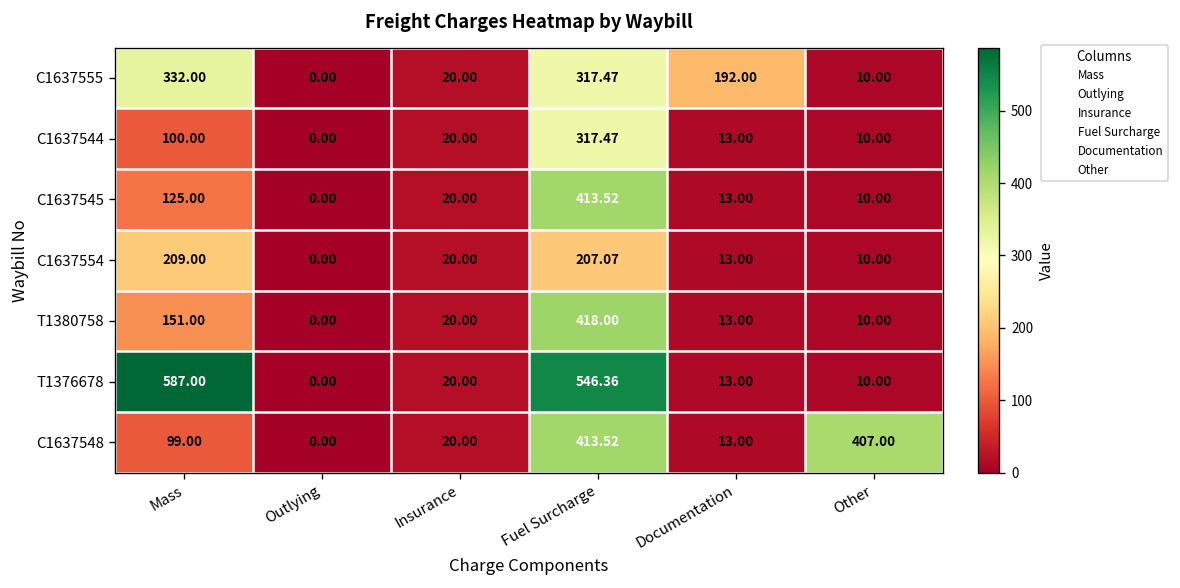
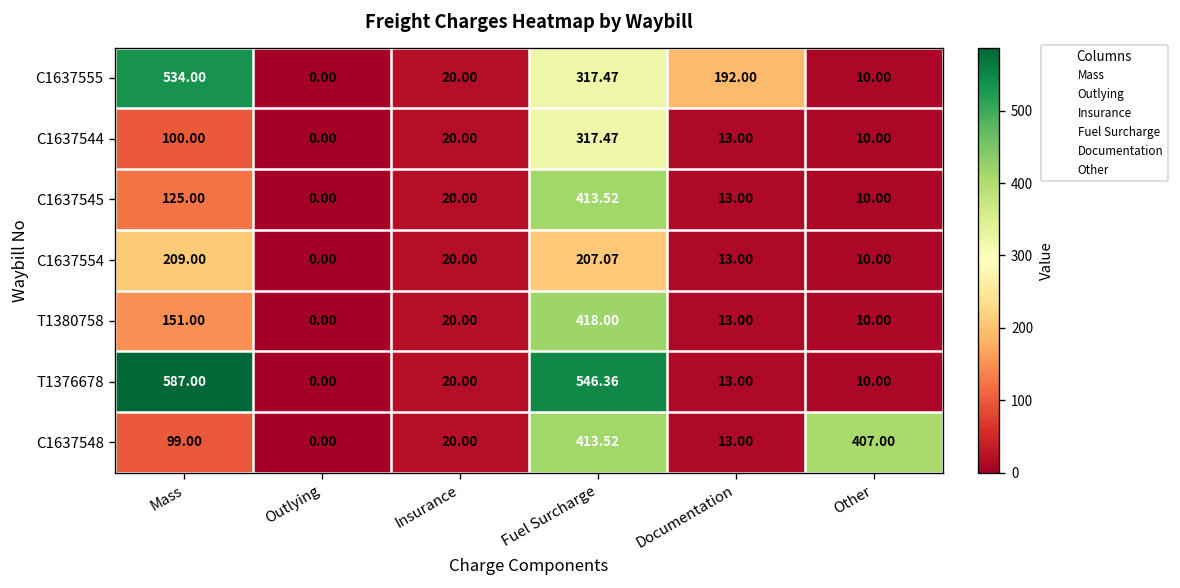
  {
    "C1637555": {
-     "Mass": 332.00,
+     "Mass": 534.00,
      "Outlying": 0.00,
      "Insurance": 20.00,
      "Fuel Surcharge": 317.47,
      "Documentation": 192.00,
      "Other": 10.00
    },
    "C1637544": {
      "Mass": 100.00,
      "Outlying": 0.00,
      "Insurance": 20.00,
      "Fuel Surcharge": 317.47,
      "Documentation": 13.00,
      "Other": 10.00
    },
    "C1637545": {
      "Mass": 125.00,
      "Outlying": 0.00,
      "Insurance": 20.00,
      "Fuel Surcharge": 413.52,
      "Documentation": 13.00,
      "Other": 10.00
    },
    "C1637554": {
      "Mass": 209.00,
      "Outlying": 0.00,
      "Insurance": 20.00,
      "Fuel Surcharge": 207.07,
      "Documentation": 13.00,
      "Other": 10.00
    },
    "T1380758": {
      "Mass": 151.00,
      "Outlying": 0.00,
      "Insurance": 20.00,
      "Fuel Surcharge": 418.00,
      "Documentation": 13.00,
      "Other": 10.00
    },
    "T1376678": {
      "Mass": 587.00,
      "Outlying": 0.00,
      "Insurance": 20.00,
      "Fuel Surcharge": 546.36,
      "Documentation": 13.00,
      "Other": 10.00
    },
    "C1637548": {
      "Mass": 99.00,
      "Outlying": 0.00,
      "Insurance": 20.00,
      "Fuel Surcharge": 413.52,
      "Documentation": 13.00,
      "Other": 407.00
    }
  }
